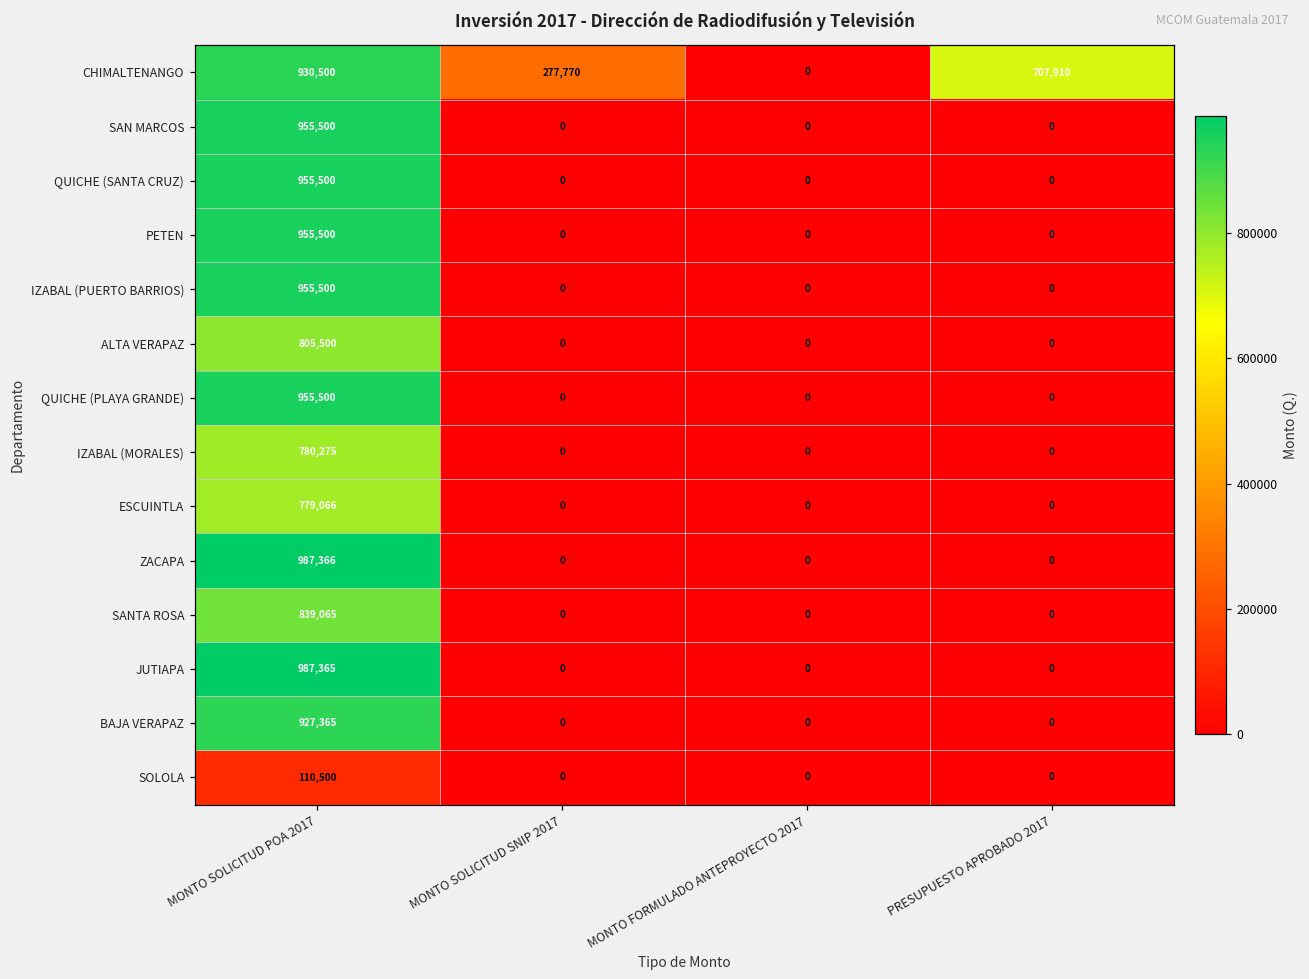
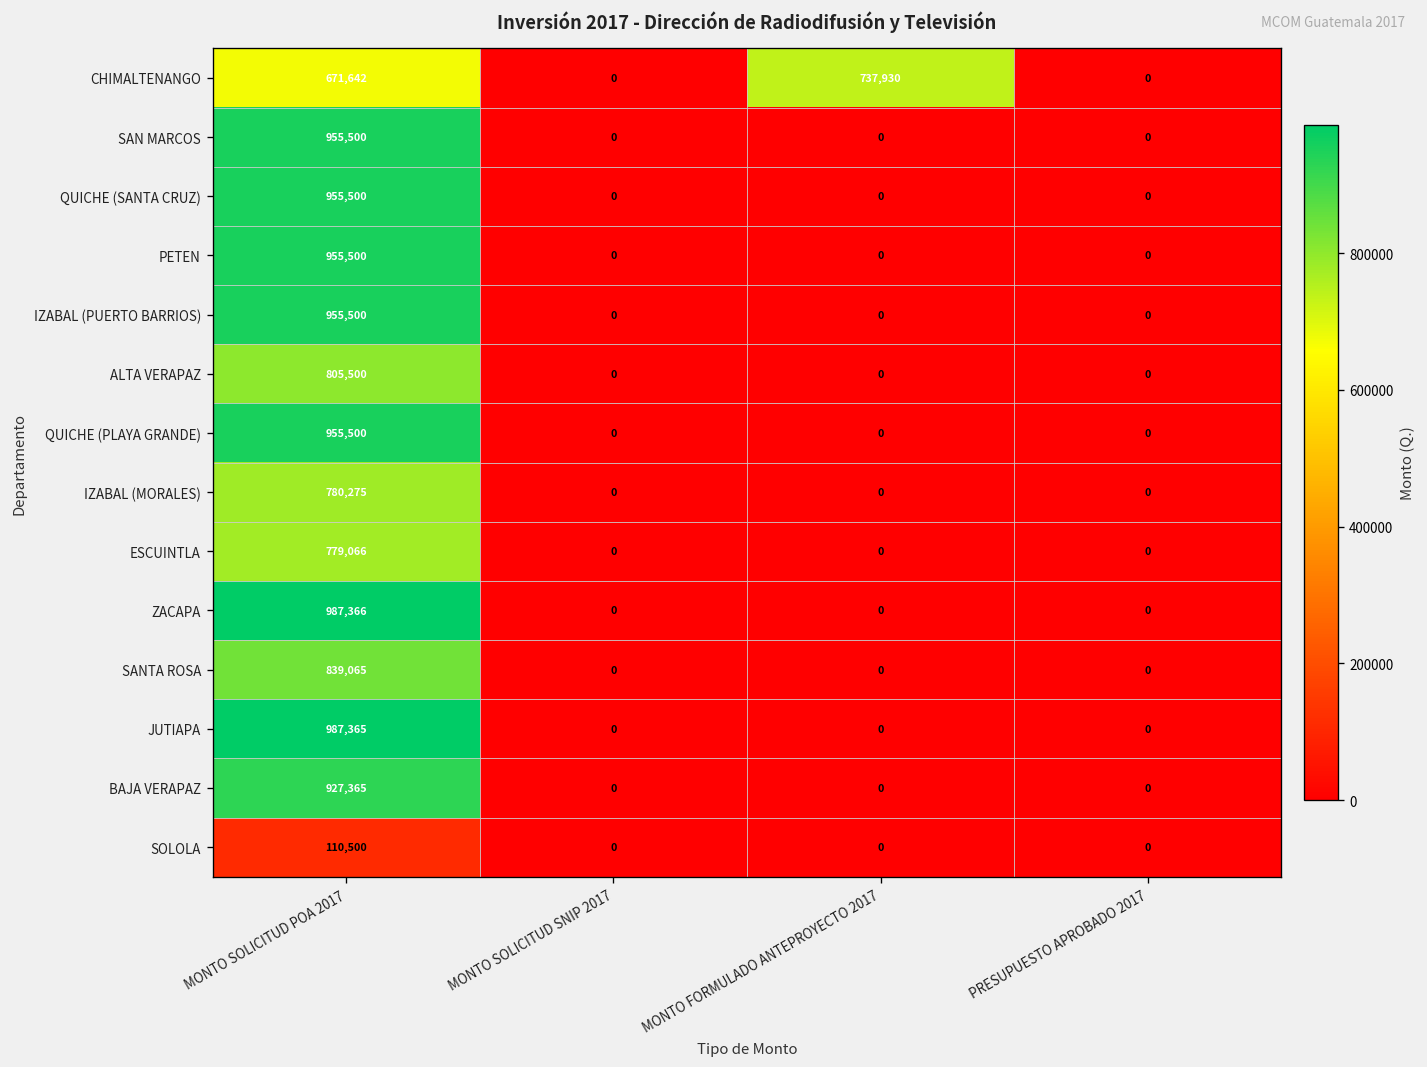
  {
    "CHIMALTENANGO": {
-     "MONTO SOLICITUD POA 2017": "930,500",
-     "MONTO SOLICITUD SNIP 2017": "277,770",
-     "MONTO FORMULADO ANTEPROYECTO 2017": "0",
-     "PRESUPUESTO APROBADO 2017": "707,910"
+     "MONTO SOLICITUD POA 2017": "671,642",
+     "MONTO SOLICITUD SNIP 2017": "0",
+     "MONTO FORMULADO ANTEPROYECTO 2017": "737,930",
+     "PRESUPUESTO APROBADO 2017": "0"
    },
    "SAN MARCOS": {
      "MONTO SOLICITUD POA 2017": "955,500",
      "MONTO SOLICITUD SNIP 2017": "0",
      "MONTO FORMULADO ANTEPROYECTO 2017": "0",
      "PRESUPUESTO APROBADO 2017": "0"
    },
    "QUICHE (SANTA CRUZ)": {
      "MONTO SOLICITUD POA 2017": "955,500",
      "MONTO SOLICITUD SNIP 2017": "0",
      "MONTO FORMULADO ANTEPROYECTO 2017": "0",
      "PRESUPUESTO APROBADO 2017": "0"
    },
    "PETEN": {
      "MONTO SOLICITUD POA 2017": "955,500",
      "MONTO SOLICITUD SNIP 2017": "0",
      "MONTO FORMULADO ANTEPROYECTO 2017": "0",
      "PRESUPUESTO APROBADO 2017": "0"
    },
    "IZABAL (PUERTO BARRIOS)": {
      "MONTO SOLICITUD POA 2017": "955,500",
      "MONTO SOLICITUD SNIP 2017": "0",
      "MONTO FORMULADO ANTEPROYECTO 2017": "0",
      "PRESUPUESTO APROBADO 2017": "0"
    },
    "ALTA VERAPAZ": {
      "MONTO SOLICITUD POA 2017": "805,500",
      "MONTO SOLICITUD SNIP 2017": "0",
      "MONTO FORMULADO ANTEPROYECTO 2017": "0",
      "PRESUPUESTO APROBADO 2017": "0"
    },
    "QUICHE (PLAYA GRANDE)": {
      "MONTO SOLICITUD POA 2017": "955,500",
      "MONTO SOLICITUD SNIP 2017": "0",
      "MONTO FORMULADO ANTEPROYECTO 2017": "0",
      "PRESUPUESTO APROBADO 2017": "0"
    },
    "IZABAL (MORALES)": {
      "MONTO SOLICITUD POA 2017": "780,275",
      "MONTO SOLICITUD SNIP 2017": "0",
      "MONTO FORMULADO ANTEPROYECTO 2017": "0",
      "PRESUPUESTO APROBADO 2017": "0"
    },
    "ESCUINTLA": {
      "MONTO SOLICITUD POA 2017": "779,066",
      "MONTO SOLICITUD SNIP 2017": "0",
      "MONTO FORMULADO ANTEPROYECTO 2017": "0",
      "PRESUPUESTO APROBADO 2017": "0"
    },
    "ZACAPA": {
      "MONTO SOLICITUD POA 2017": "987,366",
      "MONTO SOLICITUD SNIP 2017": "0",
      "MONTO FORMULADO ANTEPROYECTO 2017": "0",
      "PRESUPUESTO APROBADO 2017": "0"
    },
    "SANTA ROSA": {
      "MONTO SOLICITUD POA 2017": "839,065",
      "MONTO SOLICITUD SNIP 2017": "0",
      "MONTO FORMULADO ANTEPROYECTO 2017": "0",
      "PRESUPUESTO APROBADO 2017": "0"
    },
    "JUTIAPA": {
      "MONTO SOLICITUD POA 2017": "987,365",
      "MONTO SOLICITUD SNIP 2017": "0",
      "MONTO FORMULADO ANTEPROYECTO 2017": "0",
      "PRESUPUESTO APROBADO 2017": "0"
    },
    "BAJA VERAPAZ": {
      "MONTO SOLICITUD POA 2017": "927,365",
      "MONTO SOLICITUD SNIP 2017": "0",
      "MONTO FORMULADO ANTEPROYECTO 2017": "0",
      "PRESUPUESTO APROBADO 2017": "0"
    },
    "SOLOLA": {
      "MONTO SOLICITUD POA 2017": "110,500",
      "MONTO SOLICITUD SNIP 2017": "0",
      "MONTO FORMULADO ANTEPROYECTO 2017": "0",
      "PRESUPUESTO APROBADO 2017": "0"
    }
  }
